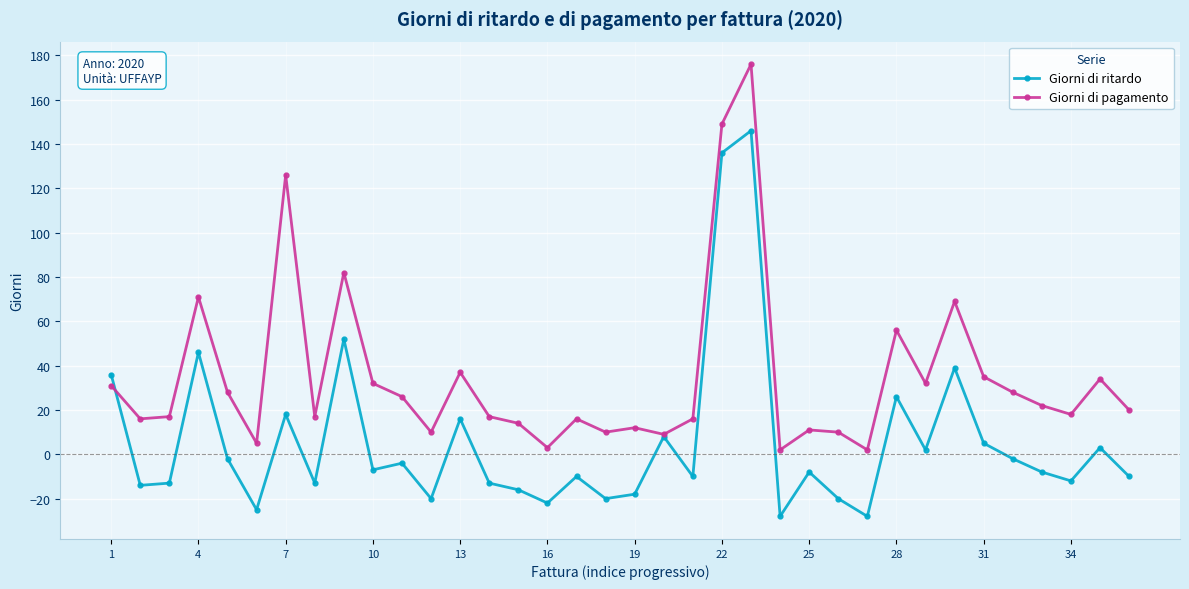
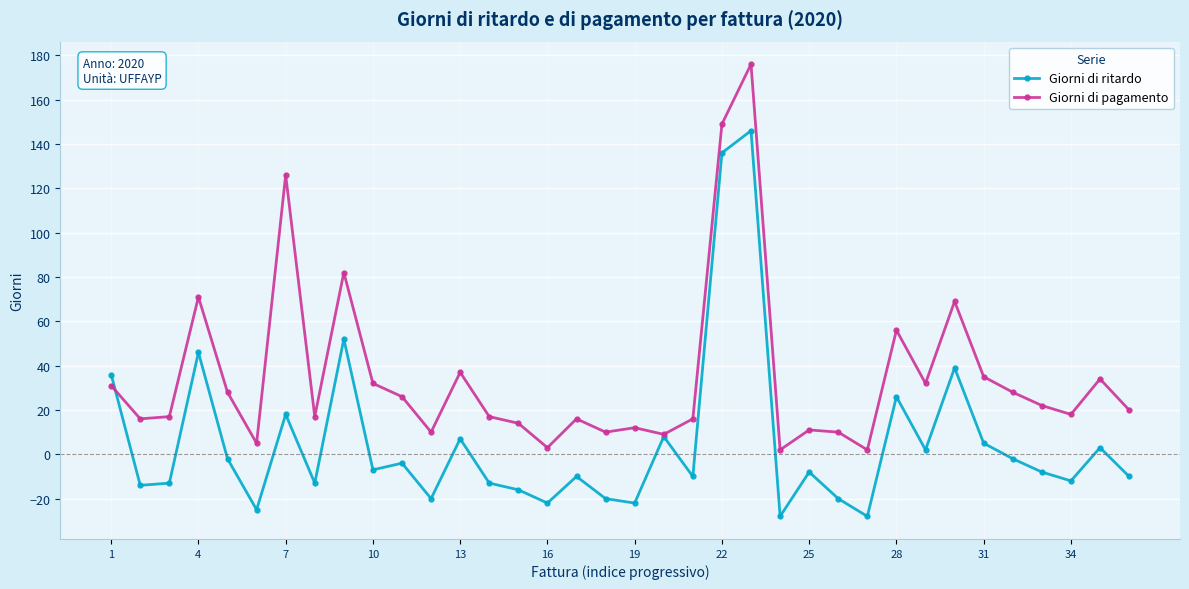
  {
    "Giorni di ritardo": {
      "1": 36,
      "4": 46,
      "7": 18,
      "10": -7,
-     "13": 16,
+     "13": 7,
      "16": -22,
-     "19": -18,
+     "19": -22,
      "22": 136,
      "25": -8,
      "28": 26,
      "31": 5,
      "34": -12
    },
    "Giorni di pagamento": {
      "1": 31,
      "4": 71,
      "7": 126,
      "10": 32,
      "13": 37,
      "16": 3,
      "19": 12,
      "22": 149,
      "25": 11,
      "28": 56,
      "31": 35,
      "34": 18
    }
  }
